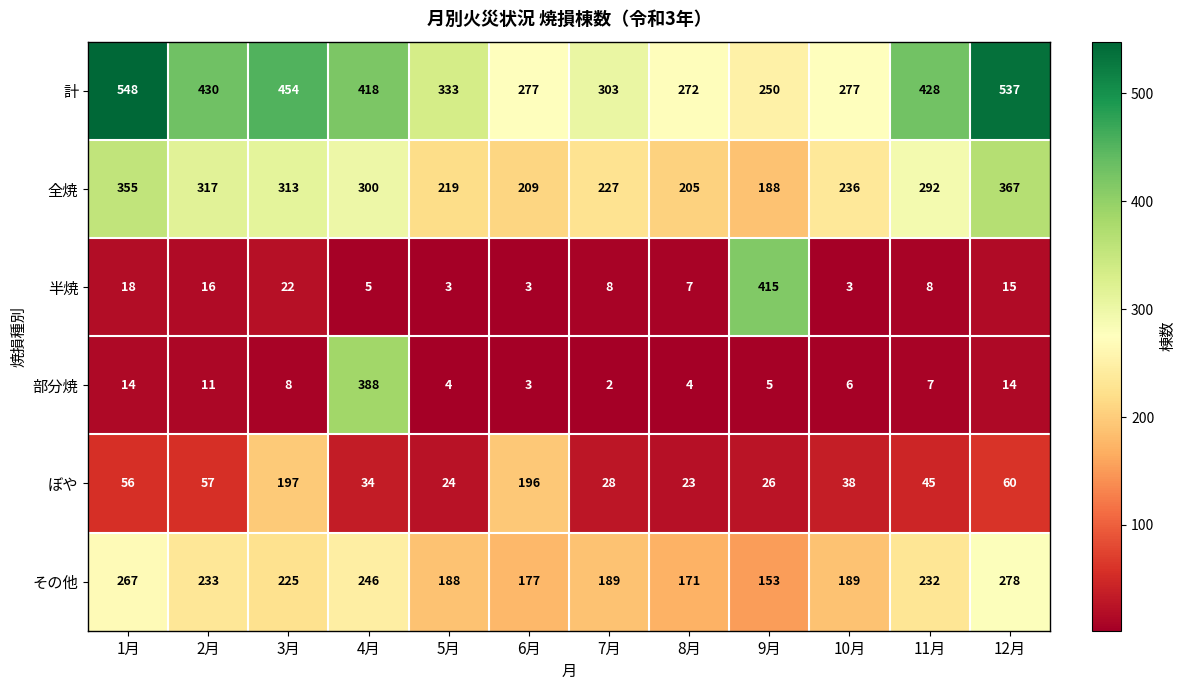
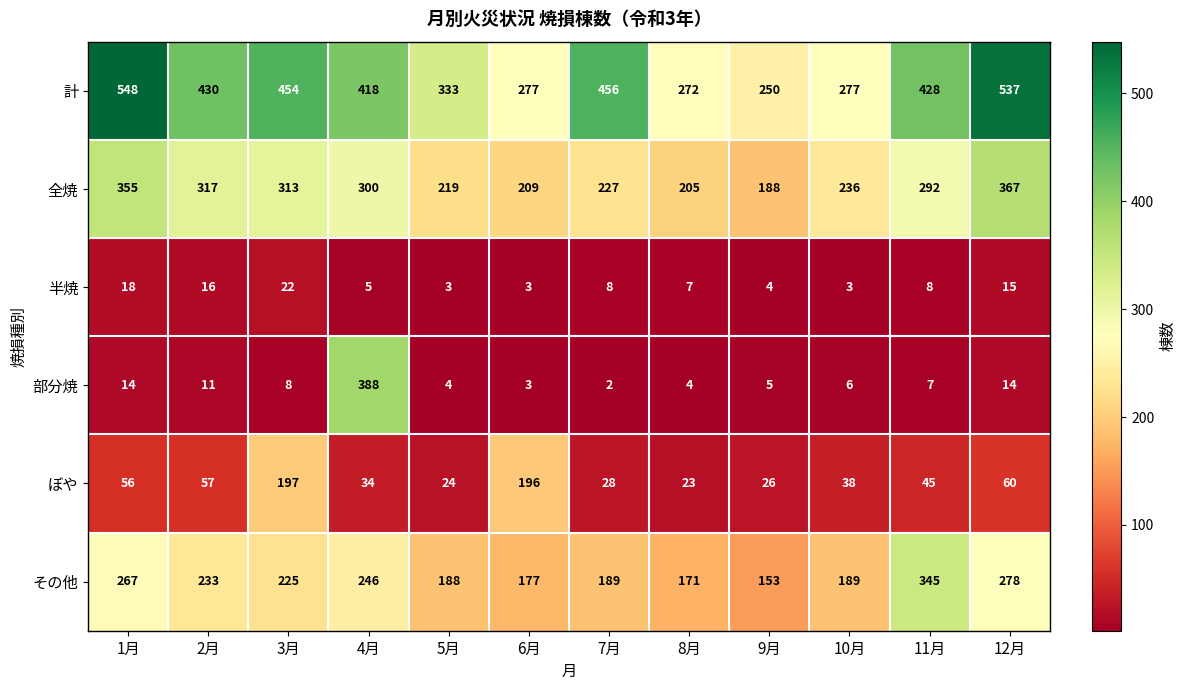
  {
    "計": {
      "1月": 548,
      "2月": 430,
      "3月": 454,
      "4月": 418,
      "5月": 333,
      "6月": 277,
-     "7月": 303,
+     "7月": 456,
      "8月": 272,
      "9月": 250,
      "10月": 277,
      "11月": 428,
      "12月": 537
    },
    "全焼": {
      "1月": 355,
      "2月": 317,
      "3月": 313,
      "4月": 300,
      "5月": 219,
      "6月": 209,
      "7月": 227,
      "8月": 205,
      "9月": 188,
      "10月": 236,
      "11月": 292,
      "12月": 367
    },
    "半焼": {
      "1月": 18,
      "2月": 16,
      "3月": 22,
      "4月": 5,
      "5月": 3,
      "6月": 3,
      "7月": 8,
      "8月": 7,
-     "9月": 415,
+     "9月": 4,
      "10月": 3,
      "11月": 8,
      "12月": 15
    },
    "部分焼": {
      "1月": 14,
      "2月": 11,
      "3月": 8,
      "4月": 388,
      "5月": 4,
      "6月": 3,
      "7月": 2,
      "8月": 4,
      "9月": 5,
      "10月": 6,
      "11月": 7,
      "12月": 14
    },
    "ぼや": {
      "1月": 56,
      "2月": 57,
      "3月": 197,
      "4月": 34,
      "5月": 24,
      "6月": 196,
      "7月": 28,
      "8月": 23,
      "9月": 26,
      "10月": 38,
      "11月": 45,
      "12月": 60
    },
    "その他": {
      "1月": 267,
      "2月": 233,
      "3月": 225,
      "4月": 246,
      "5月": 188,
      "6月": 177,
      "7月": 189,
      "8月": 171,
      "9月": 153,
      "10月": 189,
-     "11月": 232,
+     "11月": 345,
      "12月": 278
    }
  }
